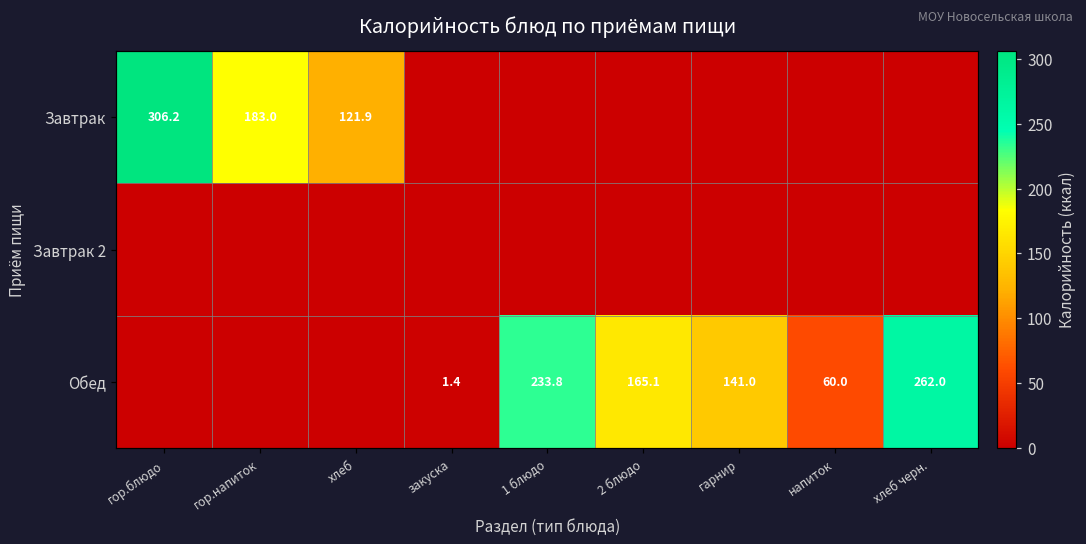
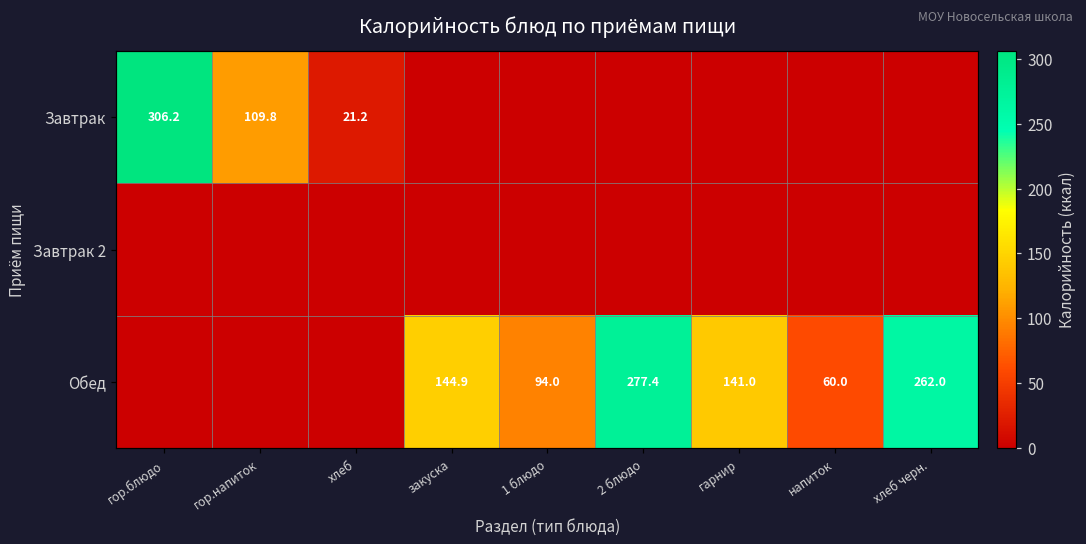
  {
    "Завтрак": {
      "гор.блюдо": 306.2,
-     "гор.напиток": 183.0,
-     "хлеб": 121.9
+     "гор.напиток": 109.8,
+     "хлеб": 21.2
    },
    "Обед": {
-     "закуска": 1.4,
-     "1 блюдо": 233.8,
-     "2 блюдо": 165.1,
+     "закуска": 144.9,
+     "1 блюдо": 94.0,
+     "2 блюдо": 277.4,
      "гарнир": 141.0,
      "напиток": 60.0,
      "хлеб черн.": 262.0
    }
  }
